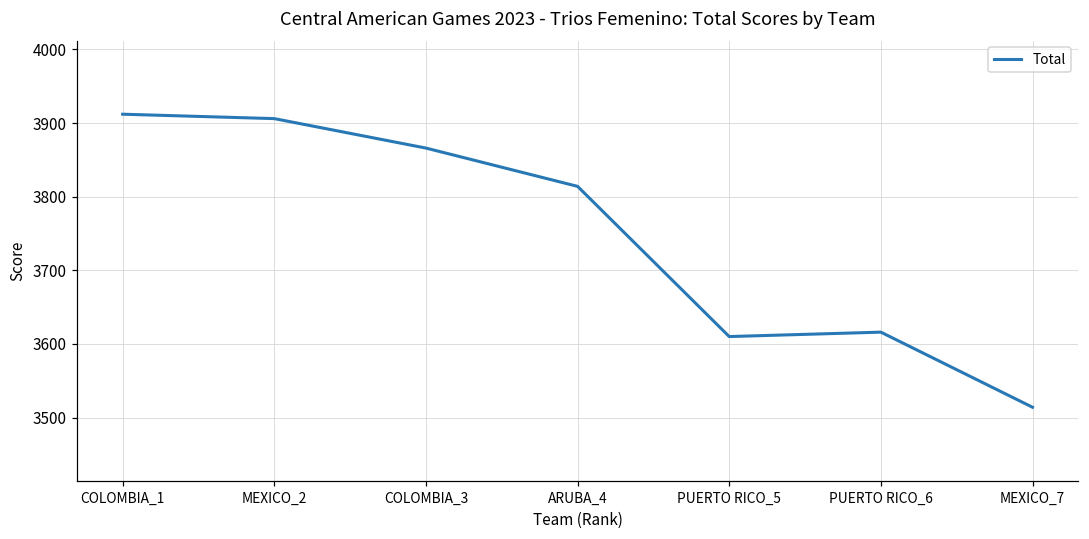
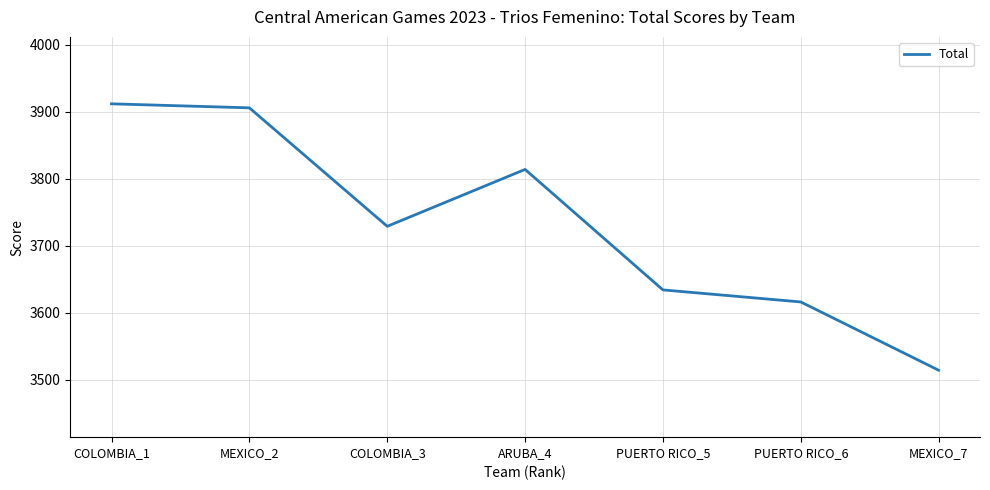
  {
    "COLOMBIA_1": 3910,
    "MEXICO_2": 3910,
-   "COLOMBIA_3": 3870,
+   "COLOMBIA_3": 3730,
    "ARUBA_4": 3810,
-   "PUERTO RICO_5": 3610,
+   "PUERTO RICO_5": 3630,
    "PUERTO RICO_6": 3620,
    "MEXICO_7": 3510
  }
